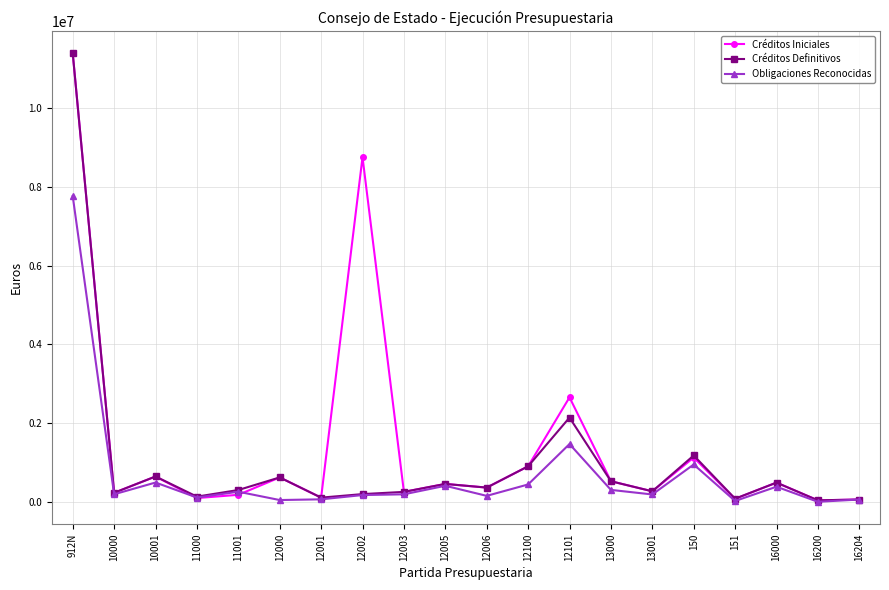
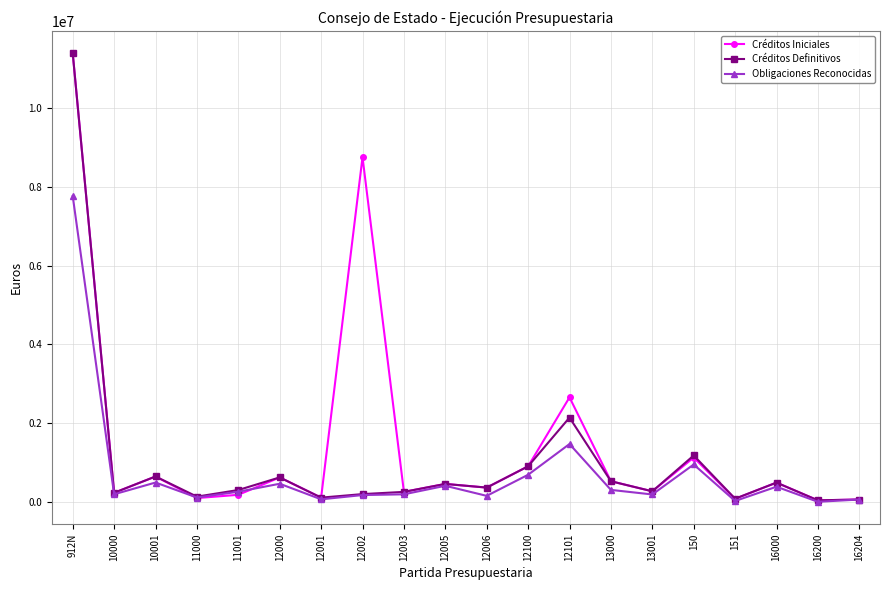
  {
    "Créditos Iniciales": {
      "11001": 200000,
      "12002": 8800000,
      "12101": 2700000
    },
    "Créditos Definitivos": {
      "12101": 2100000
    },
    "Obligaciones Reconocidas": {
      "912N": 7800000,
      "10001": 500000,
-     "12000": 0,
+     "12000": 500000,
      "12006": 200000,
-     "12100": 400000,
+     "12100": 700000,
      "12101": 1500000,
      "13000": 300000,
      "13001": 200000,
      "150": 900000,
      "16000": 400000
    }
  }
